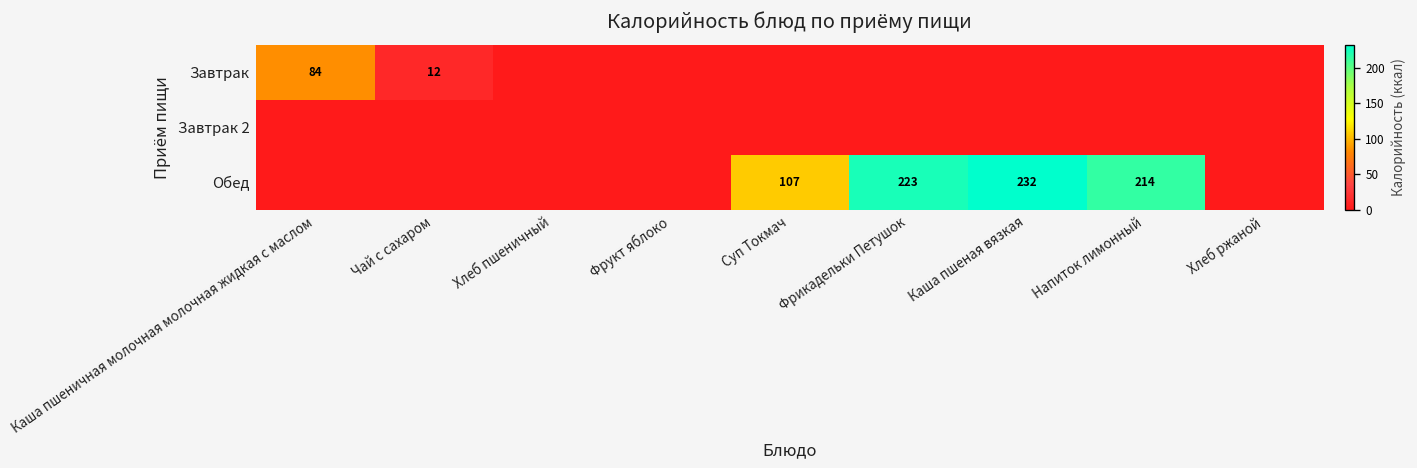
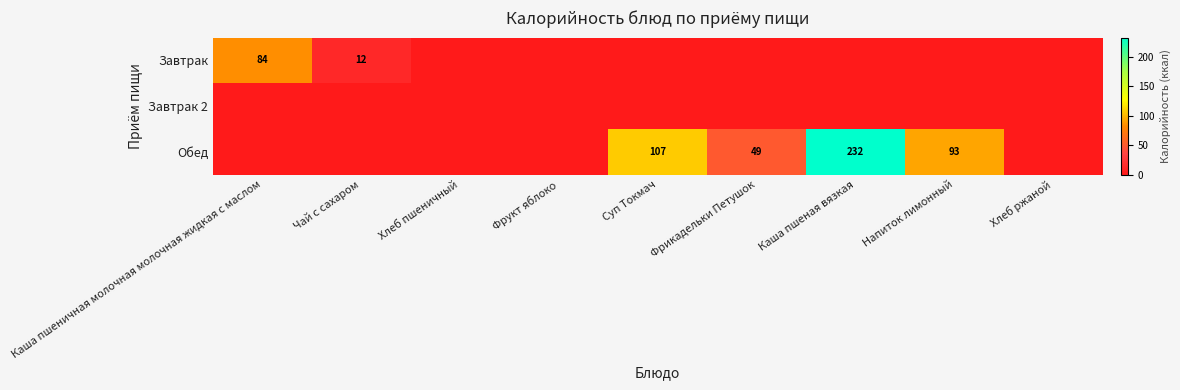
  {
    "Завтрак": {
      "Каша пшеничная молочная молочная жидкая с маслом": 84,
      "Чай с сахаром": 12
    },
    "Обед": {
      "Суп Токмач": 107,
-     "Фрикадельки Петушок": 223,
+     "Фрикадельки Петушок": 49,
      "Каша пшеная вязкая": 232,
-     "Напиток лимонный": 214
+     "Напиток лимонный": 93
    }
  }
